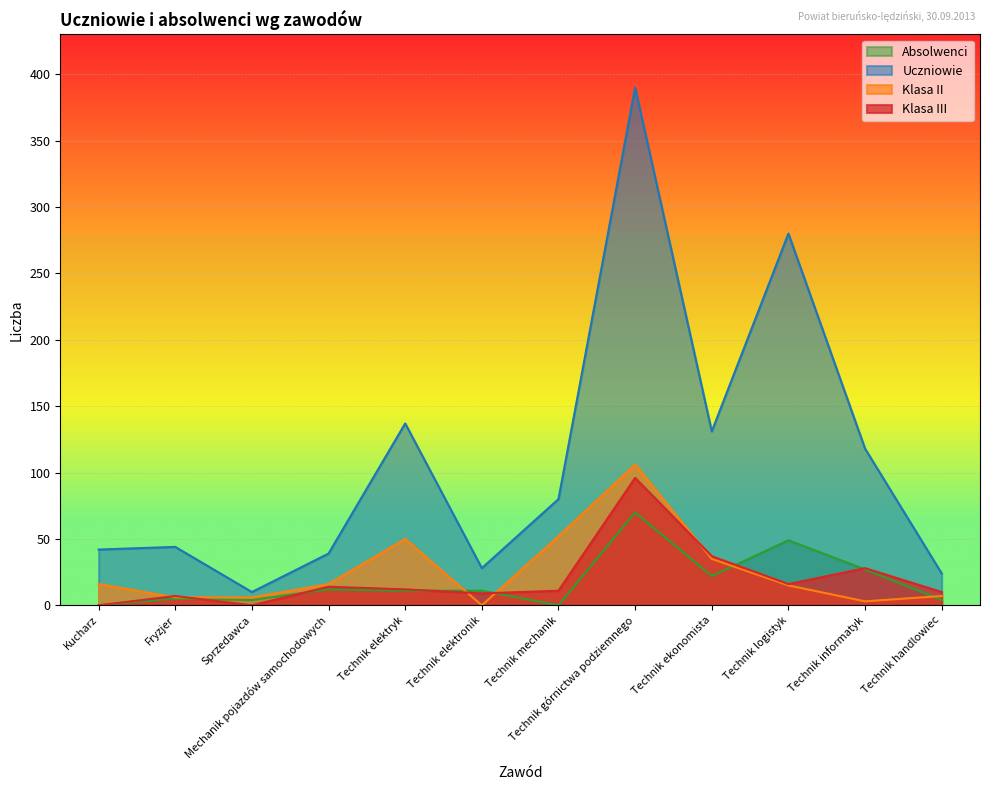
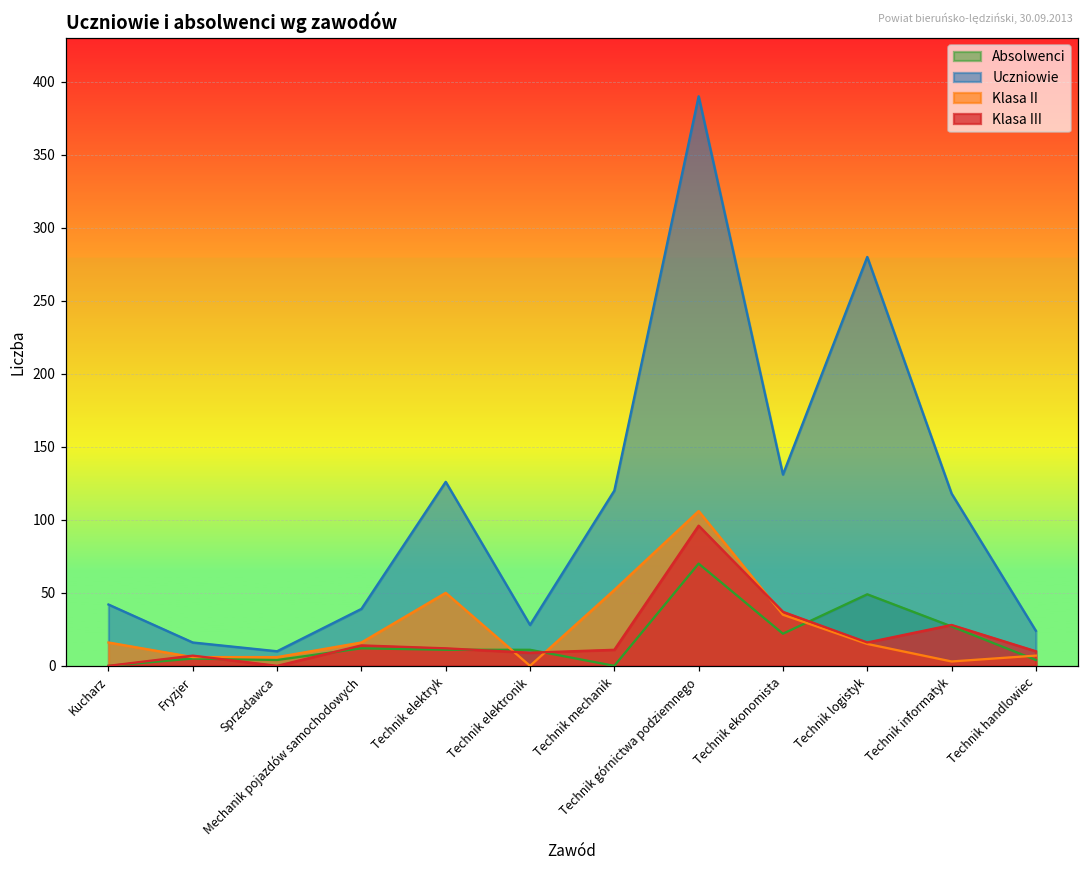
  {
    "Absolwenci": {
      "Sprzedawca": 4,
      "Mechanik pojazdów samochodowych": 12,
      "Technik elektronik": 11,
      "Technik mechanik": 0,
      "Technik górnictwa podziemnego": 70,
      "Technik ekonomista": 22,
      "Technik logistyk": 49,
      "Technik handlowiec": 4
    },
    "Uczniowie": {
      "Kucharz": 42,
-     "Fryzjer": 44,
+     "Fryzjer": 16,
      "Sprzedawca": 10,
      "Mechanik pojazdów samochodowych": 39,
-     "Technik elektryk": 137,
+     "Technik elektryk": 126,
      "Technik elektronik": 28,
-     "Technik mechanik": 80,
+     "Technik mechanik": 120,
      "Technik górnictwa podziemnego": 390,
      "Technik ekonomista": 131,
      "Technik logistyk": 280,
      "Technik informatyk": 118,
      "Technik handlowiec": 24
    },
    "Klasa II": {
      "Kucharz": 16,
      "Sprzedawca": 6,
      "Mechanik pojazdów samochodowych": 16,
      "Technik elektryk": 50,
      "Technik elektronik": 0,
      "Technik mechanik": 52,
      "Technik górnictwa podziemnego": 106,
      "Technik ekonomista": 35,
      "Technik informatyk": 3,
      "Technik handlowiec": 7
    },
    "Klasa III": {
      "Sprzedawca": 0,
      "Mechanik pojazdów samochodowych": 14,
      "Technik elektronik": 9,
      "Technik mechanik": 11,
      "Technik górnictwa podziemnego": 96,
      "Technik ekonomista": 37,
      "Technik handlowiec": 10
    }
  }
